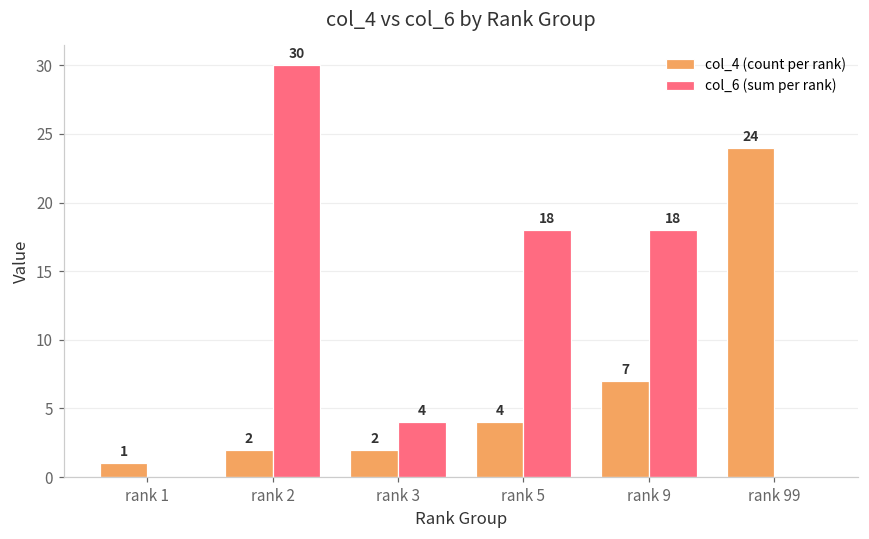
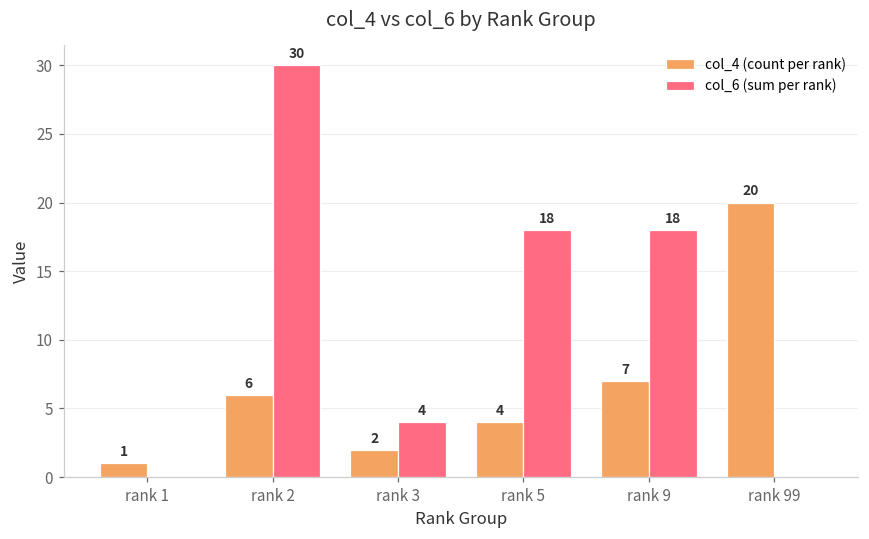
  {
    "col_4 (count per rank)": {
      "rank 1": 1,
-     "rank 2": 2,
+     "rank 2": 6,
      "rank 3": 2,
      "rank 5": 4,
      "rank 9": 7,
-     "rank 99": 24
+     "rank 99": 20
    },
    "col_6 (sum per rank)": {
      "rank 2": 30,
      "rank 3": 4,
      "rank 5": 18,
      "rank 9": 18
    }
  }
